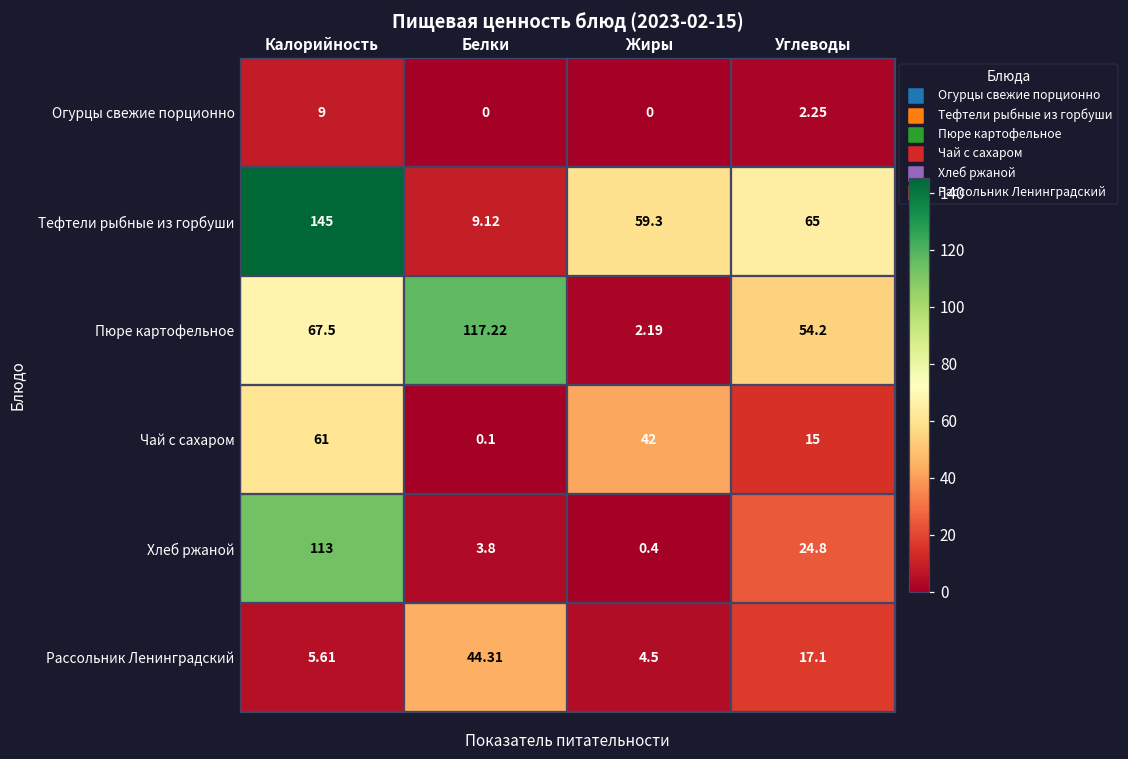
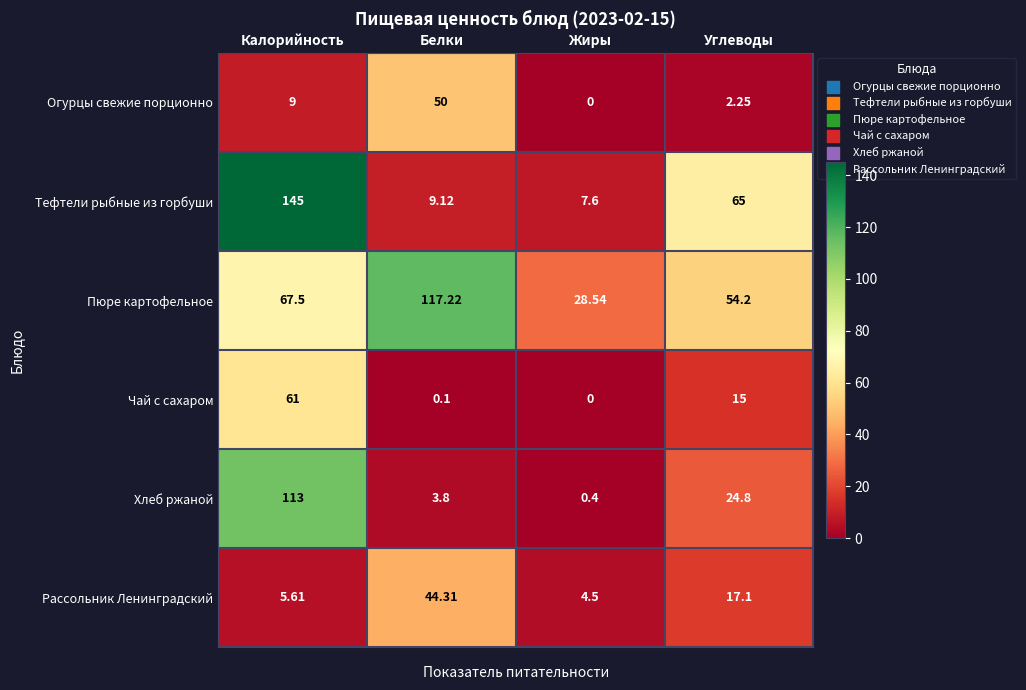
  {
    "Огурцы свежие порционно": {
      "Калорийность": 9,
-     "Белки": 0,
+     "Белки": 50,
      "Жиры": 0,
      "Углеводы": 2.25
    },
    "Тефтели рыбные из горбуши": {
      "Калорийность": 145,
      "Белки": 9.12,
-     "Жиры": 59.3,
+     "Жиры": 7.6,
      "Углеводы": 65
    },
    "Пюре картофельное": {
      "Калорийность": 67.5,
      "Белки": 117.22,
-     "Жиры": 2.19,
+     "Жиры": 28.54,
      "Углеводы": 54.2
    },
    "Чай с сахаром": {
      "Калорийность": 61,
      "Белки": 0.1,
-     "Жиры": 42,
+     "Жиры": 0,
      "Углеводы": 15
    },
    "Хлеб ржаной": {
      "Калорийность": 113,
      "Белки": 3.8,
      "Жиры": 0.4,
      "Углеводы": 24.8
    },
    "Рассольник Ленинградский": {
      "Калорийность": 5.61,
      "Белки": 44.31,
      "Жиры": 4.5,
      "Углеводы": 17.1
    }
  }
